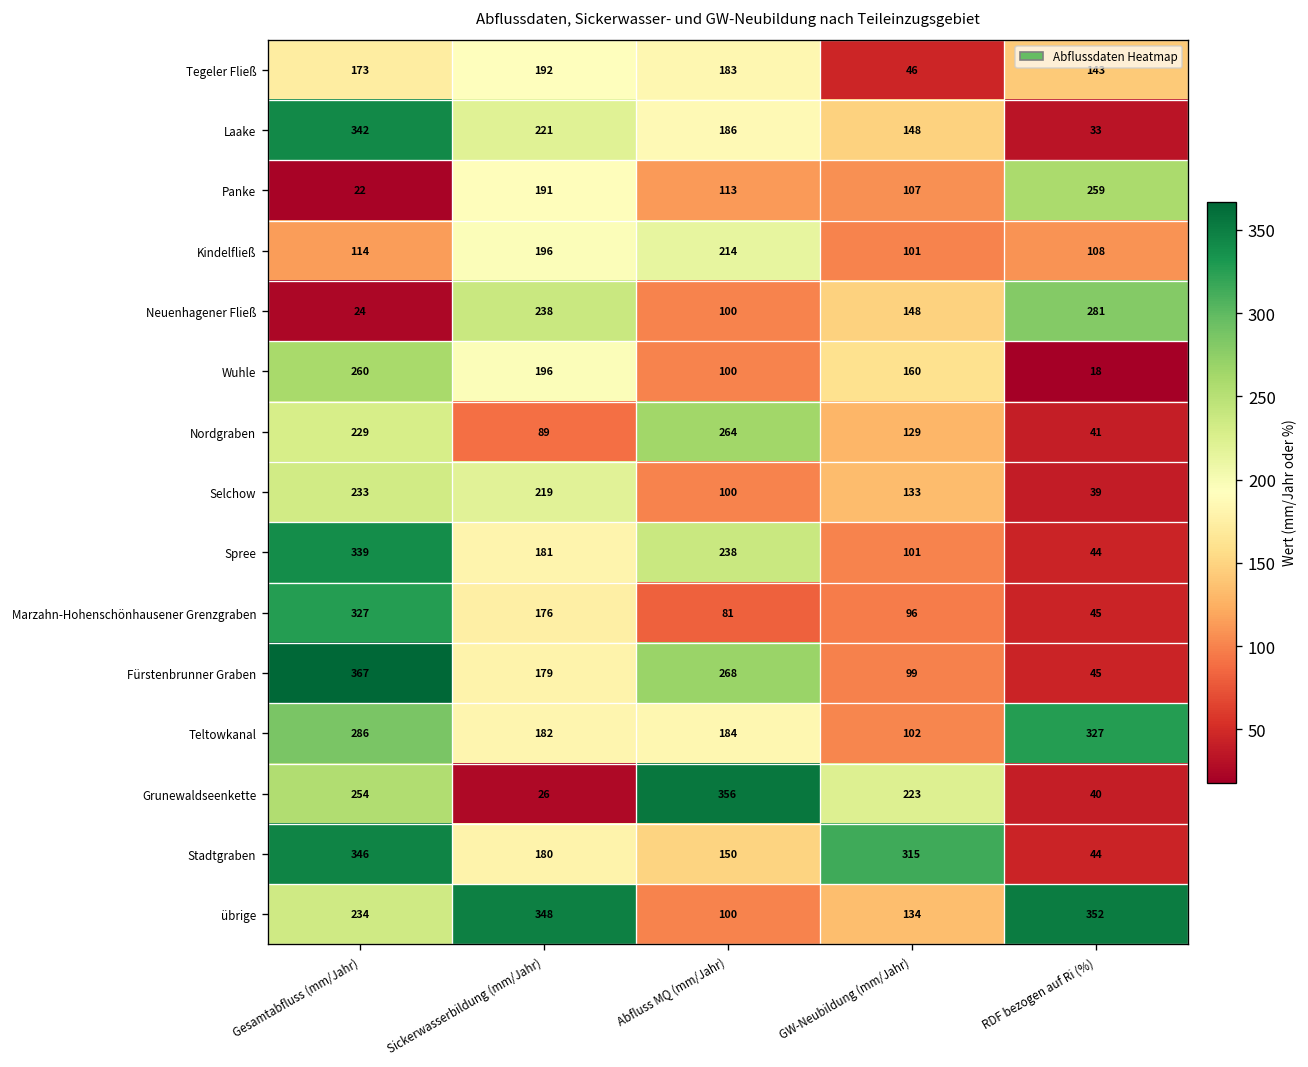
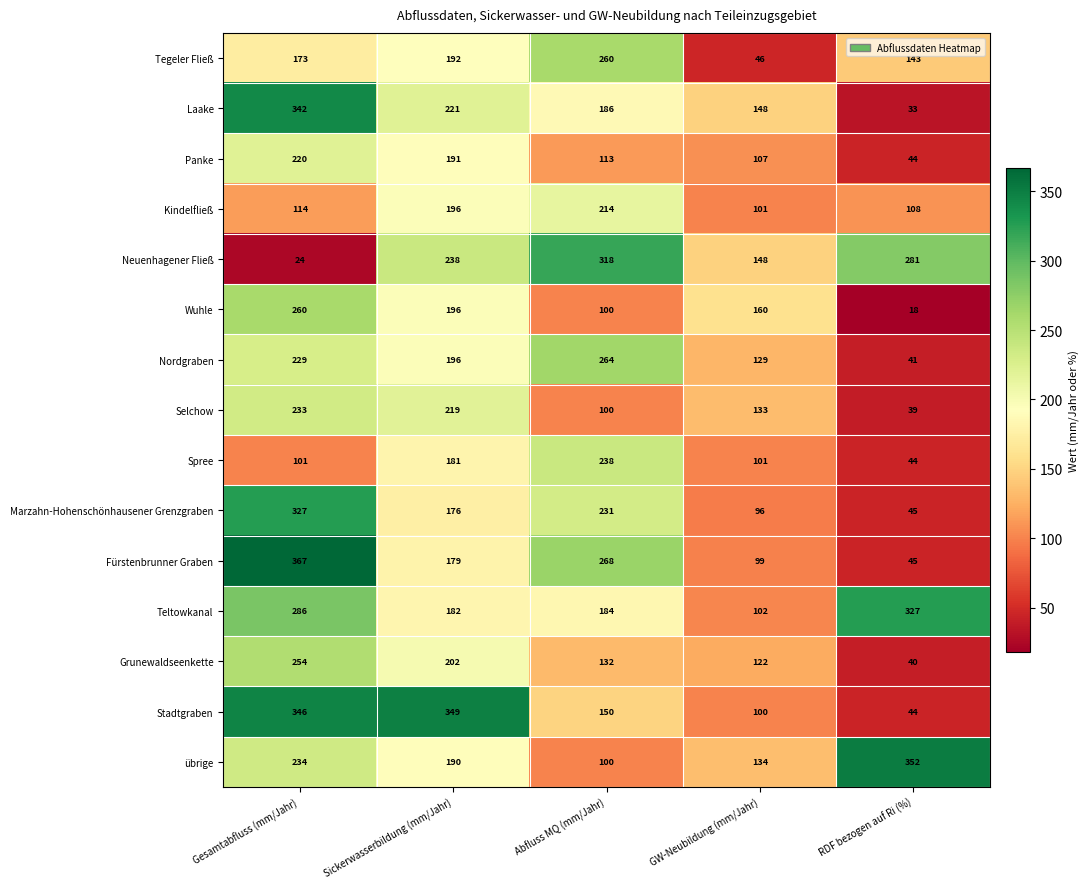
  {
    "Tegeler Fließ": {
      "Gesamtabfluss (mm/Jahr)": 173,
      "Sickerwasserbildung (mm/Jahr)": 192,
-     "Abfluss MQ (mm/Jahr)": 183,
+     "Abfluss MQ (mm/Jahr)": 260,
      "GW-Neubildung (mm/Jahr)": 46
    },
    "Laake": {
      "Gesamtabfluss (mm/Jahr)": 342,
      "Sickerwasserbildung (mm/Jahr)": 221,
      "Abfluss MQ (mm/Jahr)": 186,
      "GW-Neubildung (mm/Jahr)": 148,
      "RDF bezogen auf Ri (%)": 33
    },
    "Panke": {
-     "Gesamtabfluss (mm/Jahr)": 22,
+     "Gesamtabfluss (mm/Jahr)": 220,
      "Sickerwasserbildung (mm/Jahr)": 191,
      "Abfluss MQ (mm/Jahr)": 113,
      "GW-Neubildung (mm/Jahr)": 107,
-     "RDF bezogen auf Ri (%)": 259
+     "RDF bezogen auf Ri (%)": 44
    },
    "Kindelfließ": {
      "Gesamtabfluss (mm/Jahr)": 114,
      "Sickerwasserbildung (mm/Jahr)": 196,
      "Abfluss MQ (mm/Jahr)": 214,
      "GW-Neubildung (mm/Jahr)": 101,
      "RDF bezogen auf Ri (%)": 108
    },
    "Neuenhagener Fließ": {
      "Gesamtabfluss (mm/Jahr)": 24,
      "Sickerwasserbildung (mm/Jahr)": 238,
-     "Abfluss MQ (mm/Jahr)": 100,
+     "Abfluss MQ (mm/Jahr)": 318,
      "GW-Neubildung (mm/Jahr)": 148,
      "RDF bezogen auf Ri (%)": 281
    },
    "Wuhle": {
      "Gesamtabfluss (mm/Jahr)": 260,
      "Sickerwasserbildung (mm/Jahr)": 196,
      "Abfluss MQ (mm/Jahr)": 100,
      "GW-Neubildung (mm/Jahr)": 160,
      "RDF bezogen auf Ri (%)": 18
    },
    "Nordgraben": {
      "Gesamtabfluss (mm/Jahr)": 229,
-     "Sickerwasserbildung (mm/Jahr)": 89,
+     "Sickerwasserbildung (mm/Jahr)": 196,
      "Abfluss MQ (mm/Jahr)": 264,
      "GW-Neubildung (mm/Jahr)": 129,
      "RDF bezogen auf Ri (%)": 41
    },
    "Selchow": {
      "Gesamtabfluss (mm/Jahr)": 233,
      "Sickerwasserbildung (mm/Jahr)": 219,
      "Abfluss MQ (mm/Jahr)": 100,
      "GW-Neubildung (mm/Jahr)": 133,
      "RDF bezogen auf Ri (%)": 39
    },
    "Spree": {
-     "Gesamtabfluss (mm/Jahr)": 339,
+     "Gesamtabfluss (mm/Jahr)": 101,
      "Sickerwasserbildung (mm/Jahr)": 181,
      "Abfluss MQ (mm/Jahr)": 238,
      "GW-Neubildung (mm/Jahr)": 101,
      "RDF bezogen auf Ri (%)": 44
    },
    "Marzahn-Hohenschönhausener Grenzgraben": {
      "Gesamtabfluss (mm/Jahr)": 327,
      "Sickerwasserbildung (mm/Jahr)": 176,
-     "Abfluss MQ (mm/Jahr)": 81,
+     "Abfluss MQ (mm/Jahr)": 231,
      "GW-Neubildung (mm/Jahr)": 96,
      "RDF bezogen auf Ri (%)": 45
    },
    "Fürstenbrunner Graben": {
      "Gesamtabfluss (mm/Jahr)": 367,
      "Sickerwasserbildung (mm/Jahr)": 179,
      "Abfluss MQ (mm/Jahr)": 268,
      "GW-Neubildung (mm/Jahr)": 99,
      "RDF bezogen auf Ri (%)": 45
    },
    "Teltowkanal": {
      "Gesamtabfluss (mm/Jahr)": 286,
      "Sickerwasserbildung (mm/Jahr)": 182,
      "Abfluss MQ (mm/Jahr)": 184,
      "GW-Neubildung (mm/Jahr)": 102,
      "RDF bezogen auf Ri (%)": 327
    },
    "Grunewaldseenkette": {
      "Gesamtabfluss (mm/Jahr)": 254,
-     "Sickerwasserbildung (mm/Jahr)": 26,
-     "Abfluss MQ (mm/Jahr)": 356,
-     "GW-Neubildung (mm/Jahr)": 223,
+     "Sickerwasserbildung (mm/Jahr)": 202,
+     "Abfluss MQ (mm/Jahr)": 132,
+     "GW-Neubildung (mm/Jahr)": 122,
      "RDF bezogen auf Ri (%)": 40
    },
    "Stadtgraben": {
      "Gesamtabfluss (mm/Jahr)": 346,
-     "Sickerwasserbildung (mm/Jahr)": 180,
+     "Sickerwasserbildung (mm/Jahr)": 349,
      "Abfluss MQ (mm/Jahr)": 150,
-     "GW-Neubildung (mm/Jahr)": 315,
+     "GW-Neubildung (mm/Jahr)": 100,
      "RDF bezogen auf Ri (%)": 44
    },
    "übrige": {
      "Gesamtabfluss (mm/Jahr)": 234,
-     "Sickerwasserbildung (mm/Jahr)": 348,
+     "Sickerwasserbildung (mm/Jahr)": 190,
      "Abfluss MQ (mm/Jahr)": 100,
      "GW-Neubildung (mm/Jahr)": 134,
      "RDF bezogen auf Ri (%)": 352
    }
  }
